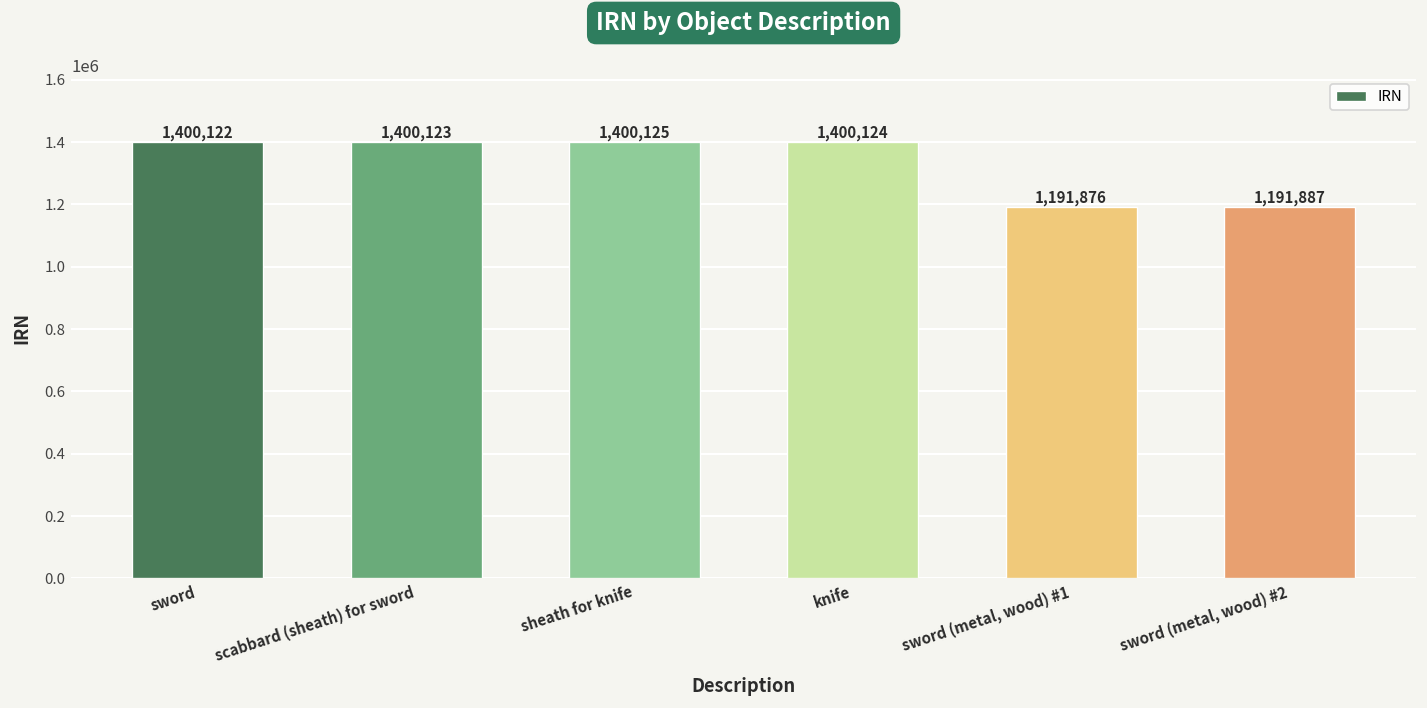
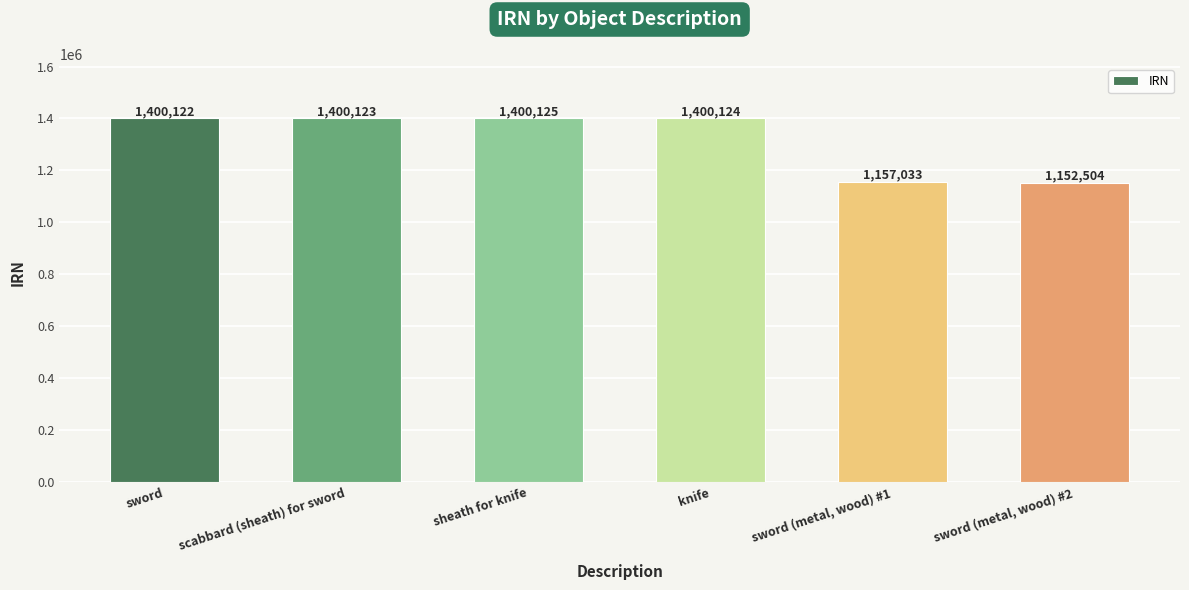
  {
    "sword": "1,400,122",
    "scabbard (sheath) for sword": "1,400,123",
    "sheath for knife": "1,400,125",
    "knife": "1,400,124",
-   "sword (metal, wood) #1": "1,191,876",
-   "sword (metal, wood) #2": "1,191,887"
+   "sword (metal, wood) #1": "1,157,033",
+   "sword (metal, wood) #2": "1,152,504"
  }
